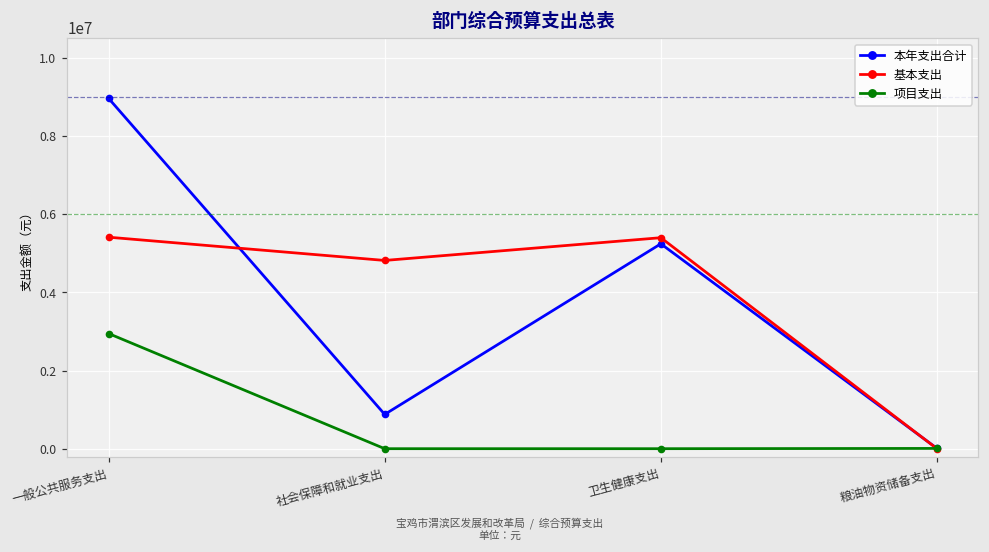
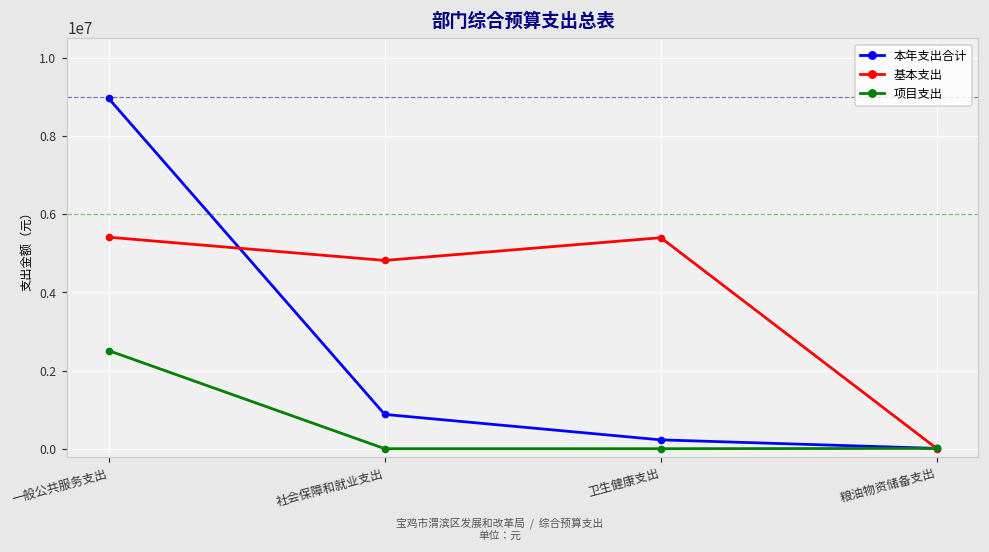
  {
    "本年支出合计": {
      "一般公共服务支出": 9000000,
      "社会保障和就业支出": 900000,
-     "卫生健康支出": 5200000
+     "卫生健康支出": 200000
    },
    "基本支出": {
      "一般公共服务支出": 5400000,
      "社会保障和就业支出": 4800000,
      "卫生健康支出": 5400000
    },
    "项目支出": {
-     "一般公共服务支出": 2900000,
+     "一般公共服务支出": 2500000,
      "社会保障和就业支出": 0,
      "卫生健康支出": 0
    }
  }
